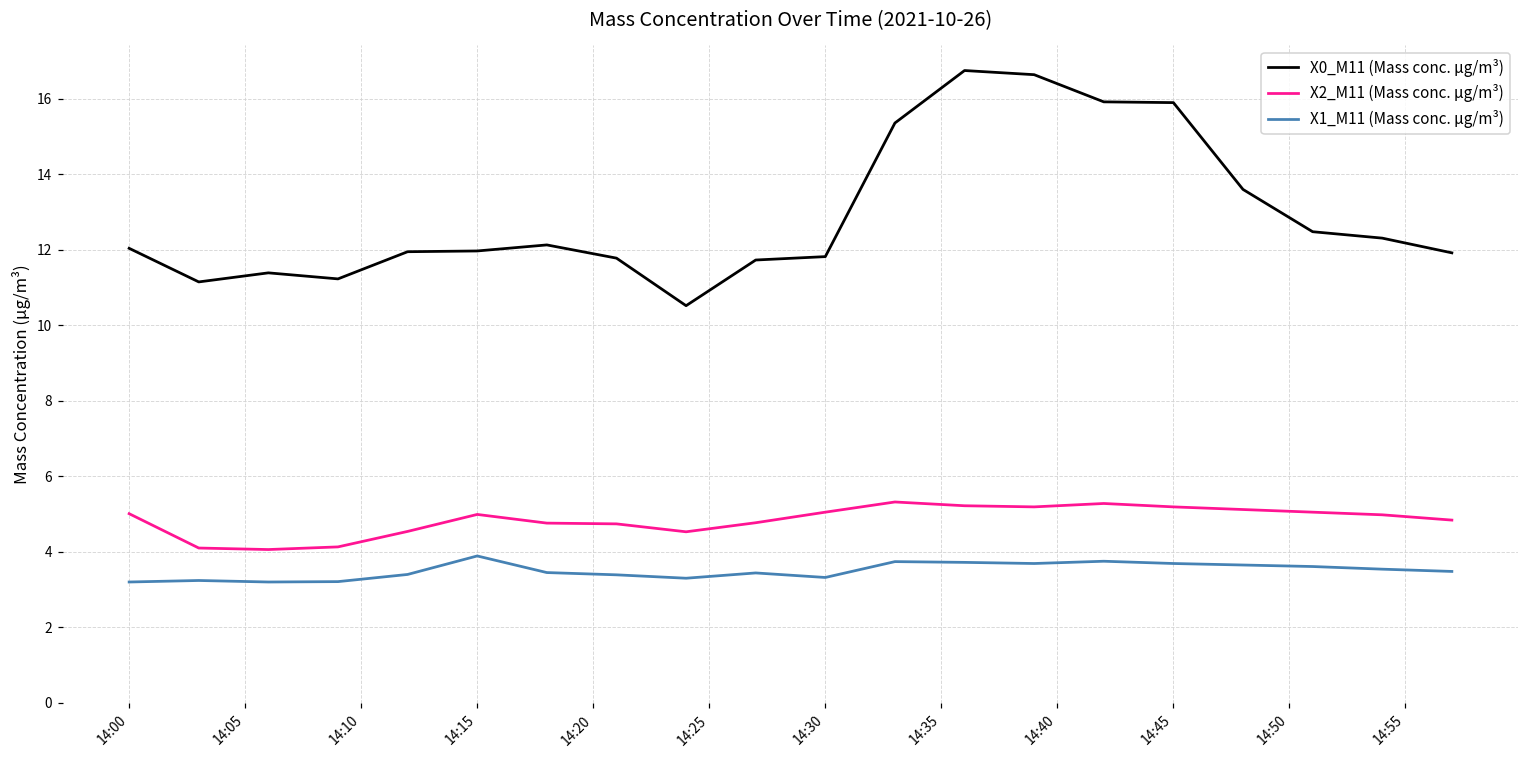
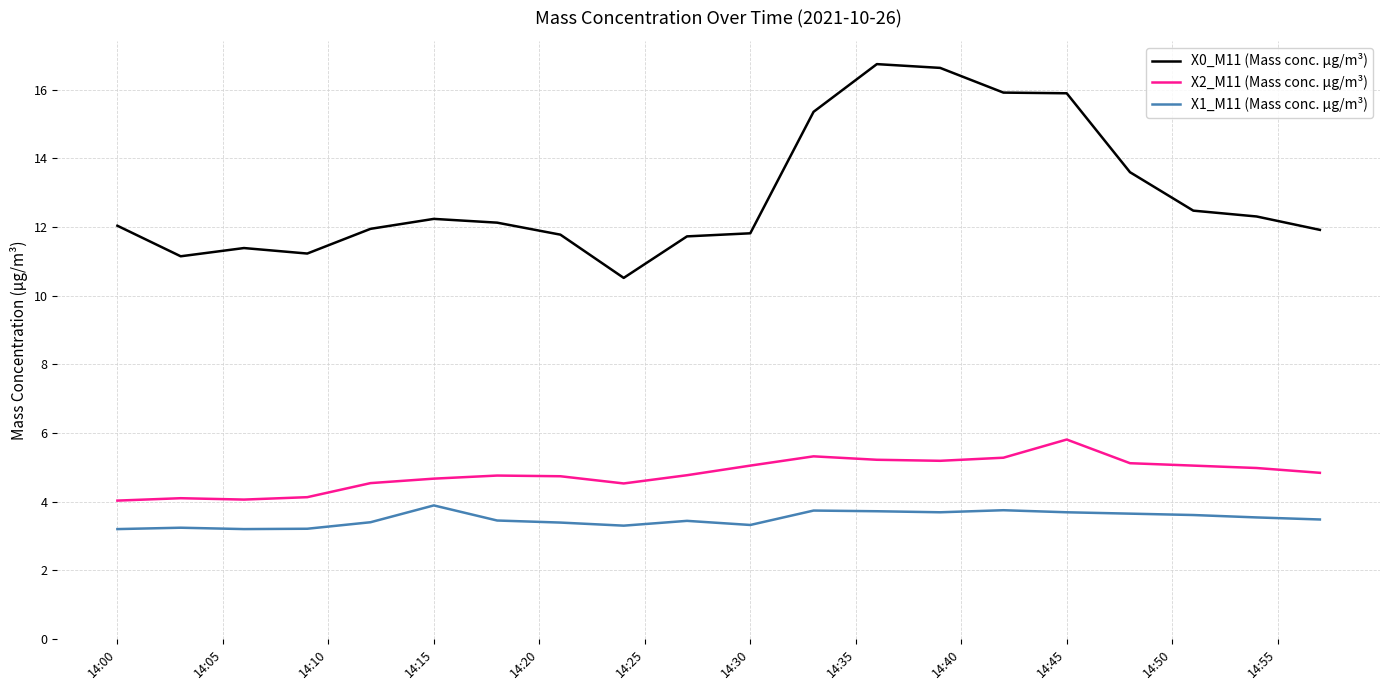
  {
    "X0_M11 (Mass conc. μg/m³)": {
      "14:00": 12.0,
-     "14:15": 12.0,
+     "14:15": 12.2,
      "14:30": 11.8,
      "14:45": 15.9
    },
    "X2_M11 (Mass conc. μg/m³)": {
-     "14:00": 5.0,
-     "14:15": 5.0,
+     "14:00": 4.0,
+     "14:15": 4.7,
      "14:30": 5.1,
-     "14:45": 5.2
+     "14:45": 5.8
    },
    "X1_M11 (Mass conc. μg/m³)": {
      "14:00": 3.2,
      "14:15": 3.9,
      "14:30": 3.3,
      "14:45": 3.7
    }
  }
